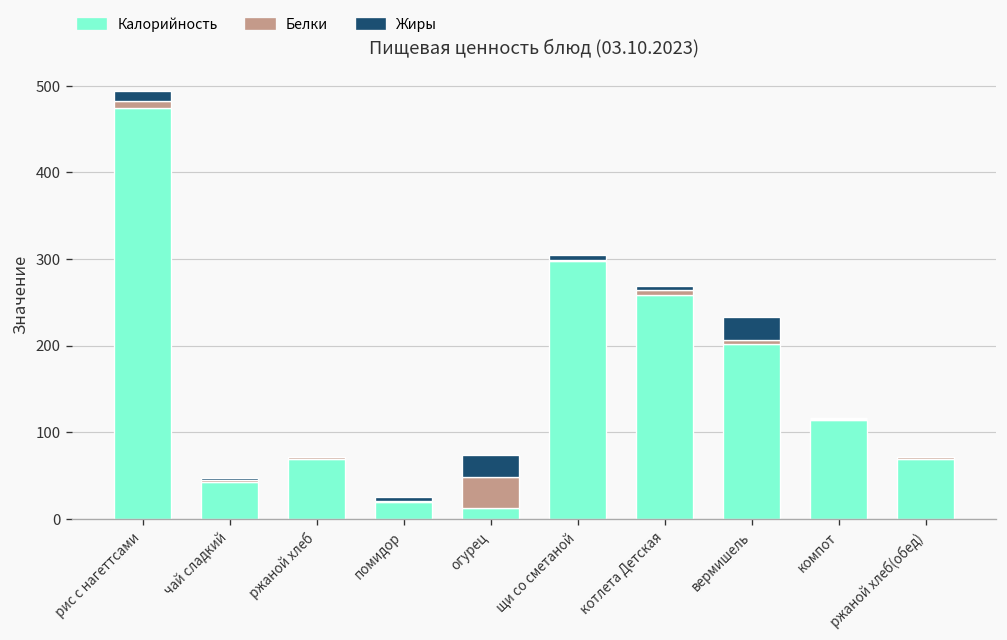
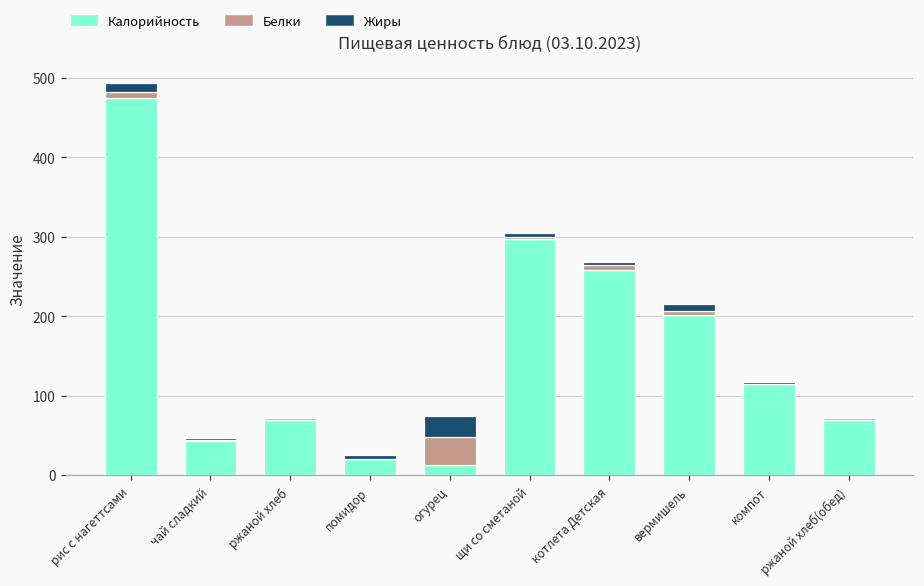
  {
    "Калорийность": {
      "рис с нагеттсами": 470,
      "чай сладкий": 40,
      "ржаной хлеб": 70,
      "помидор": 20,
      "огурец": 10,
      "щи со сметаной": 300,
      "котлета Детская": 260,
      "вермишель": 200,
      "компот": 110,
      "ржаной хлеб(обед)": 70
    },
    "Белки": {
      "рис с нагеттсами": 10,
      "огурец": 40,
      "котлета Детская": 10,
      "вермишель": 10
    },
    "Жиры": {
      "рис с нагеттсами": 10,
      "помидор": 10,
      "огурец": 30,
      "щи со сметаной": 0,
      "котлета Детская": 0,
-     "вермишель": 30
+     "вермишель": 10
    }
  }
